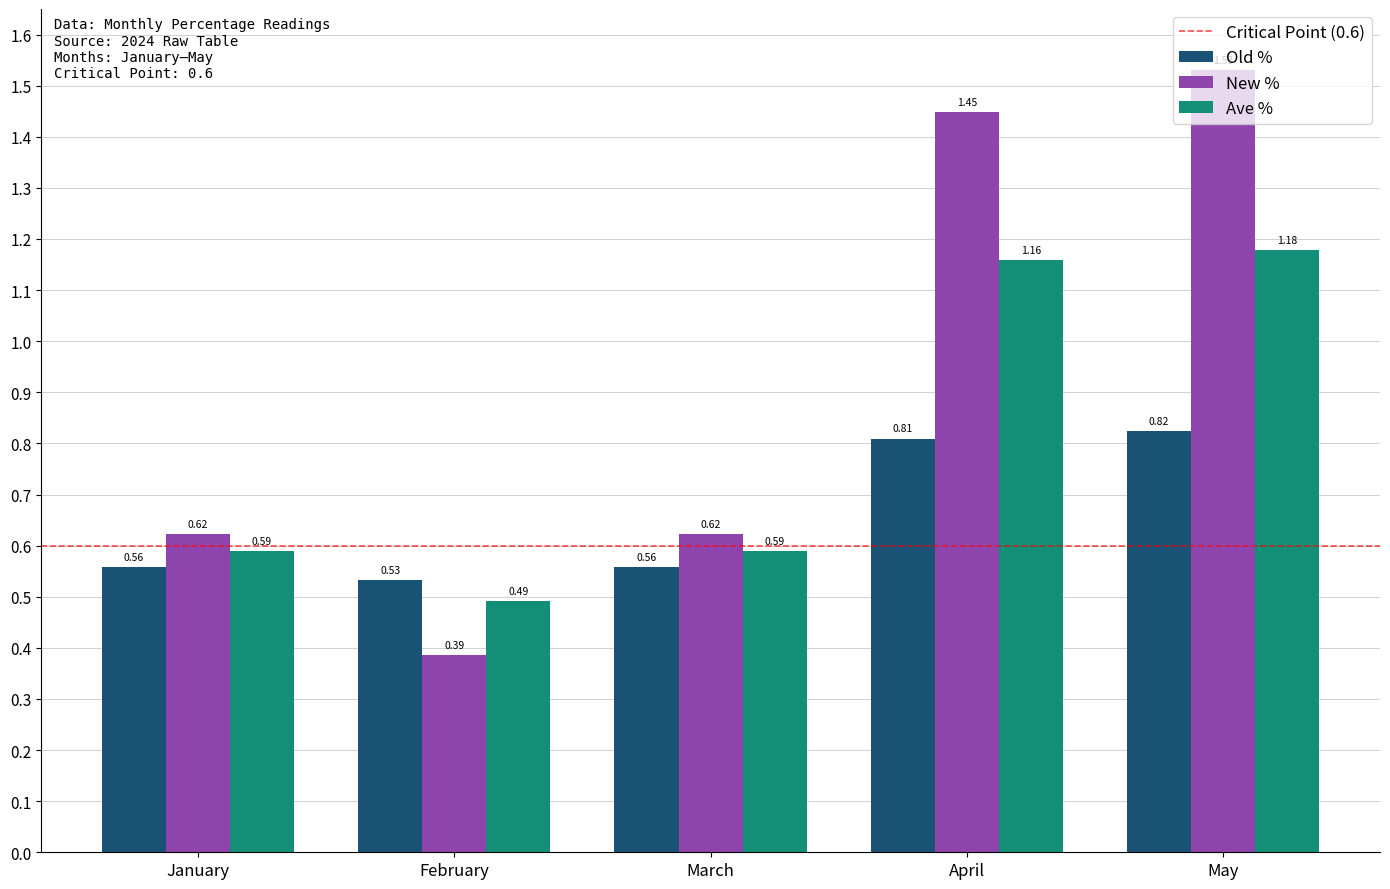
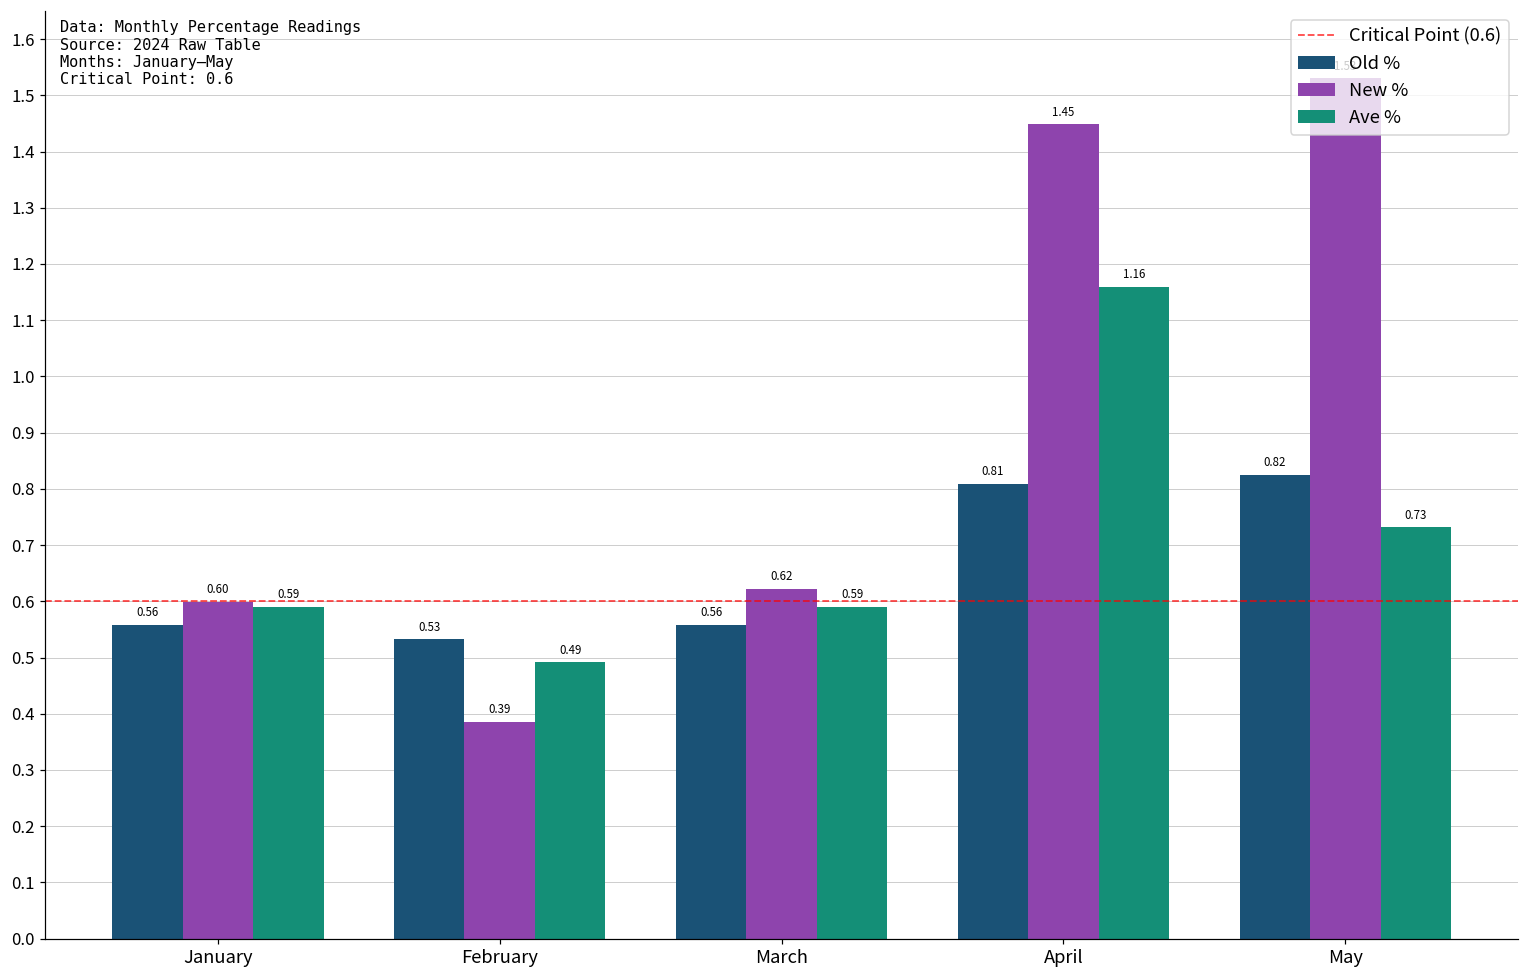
  {
    "Old %": {
      "January": 0.56,
      "February": 0.53,
      "March": 0.56,
      "April": 0.81,
      "May": 0.82
    },
    "New %": {
-     "January": 0.62,
+     "January": 0.60,
      "February": 0.39,
      "March": 0.62,
      "April": 1.45
    },
    "Ave %": {
      "January": 0.59,
      "February": 0.49,
      "March": 0.59,
      "April": 1.16,
-     "May": 1.18
+     "May": 0.73
    }
  }
